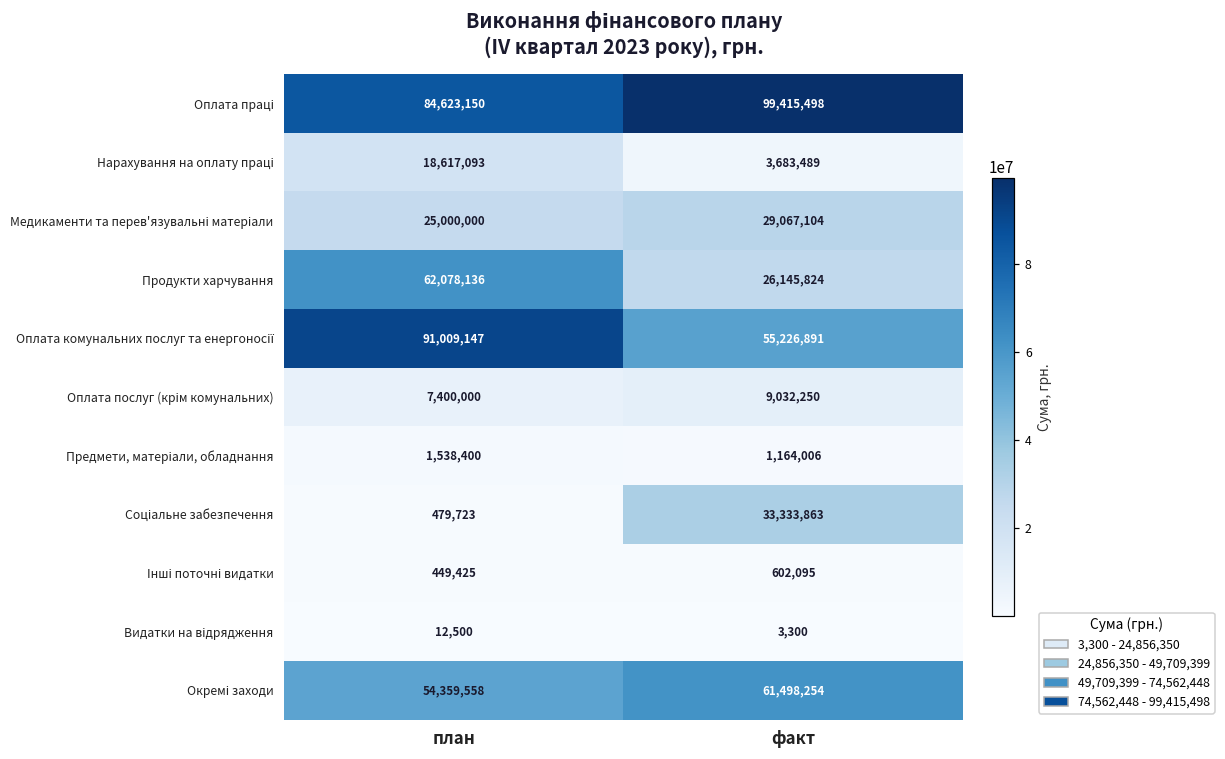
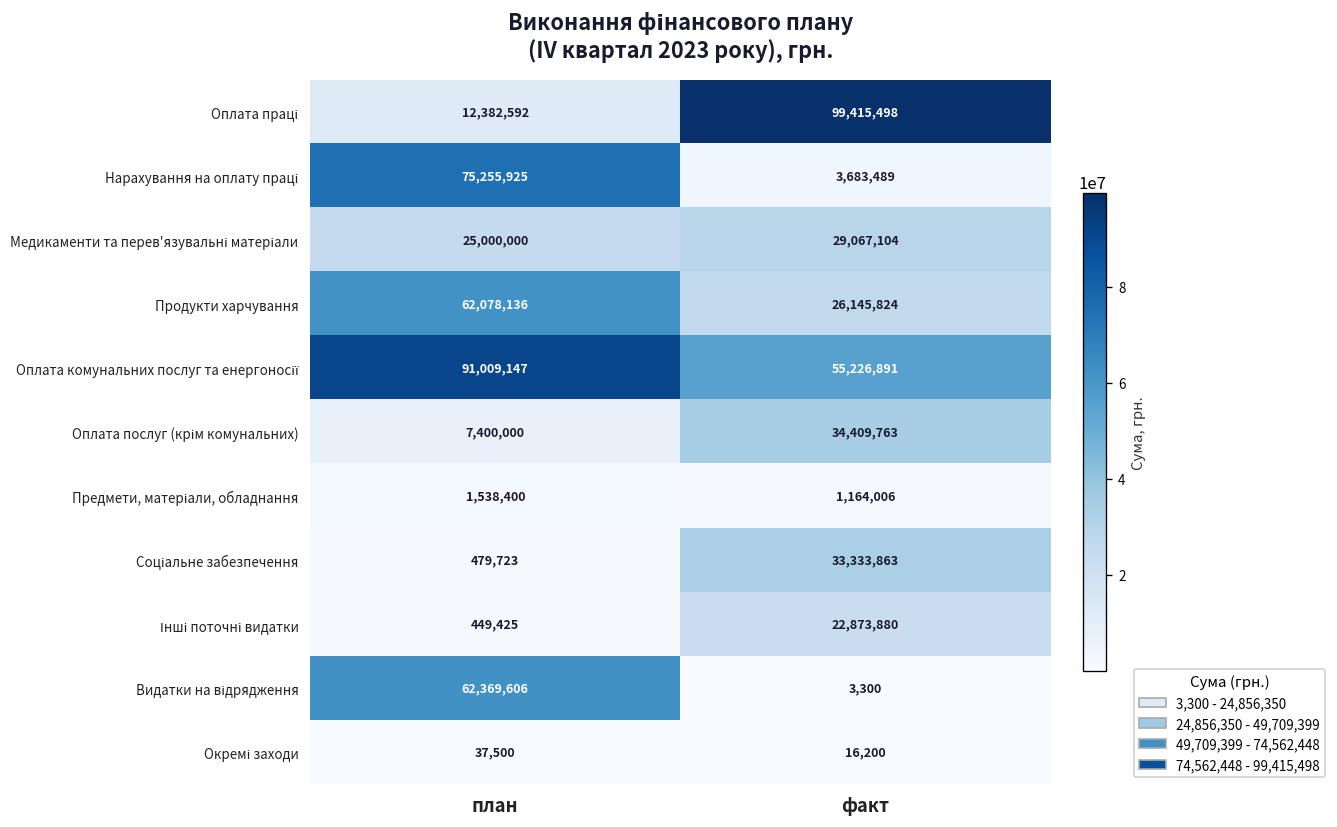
  {
    "Оплата праці": {
-     "план": "84,623,150",
+     "план": "12,382,592",
      "факт": "99,415,498"
    },
    "Нарахування на оплату праці": {
-     "план": "18,617,093",
+     "план": "75,255,925",
      "факт": "3,683,489"
    },
    "Медикаменти та перев'язувальні матеріали": {
      "план": "25,000,000",
      "факт": "29,067,104"
    },
    "Продукти харчування": {
      "план": "62,078,136",
      "факт": "26,145,824"
    },
    "Оплата комунальних послуг та енергоносії": {
      "план": "91,009,147",
      "факт": "55,226,891"
    },
    "Оплата послуг (крім комунальних)": {
      "план": "7,400,000",
-     "факт": "9,032,250"
+     "факт": "34,409,763"
    },
    "Предмети, матеріали, обладнання": {
      "план": "1,538,400",
      "факт": "1,164,006"
    },
    "Соціальне забезпечення": {
      "план": "479,723",
      "факт": "33,333,863"
    },
    "Інші поточні видатки": {
      "план": "449,425",
-     "факт": "602,095"
+     "факт": "22,873,880"
    },
    "Видатки на відрядження": {
-     "план": "12,500",
+     "план": "62,369,606",
      "факт": "3,300"
    },
    "Окремі заходи": {
-     "план": "54,359,558",
-     "факт": "61,498,254"
+     "план": "37,500",
+     "факт": "16,200"
    }
  }
